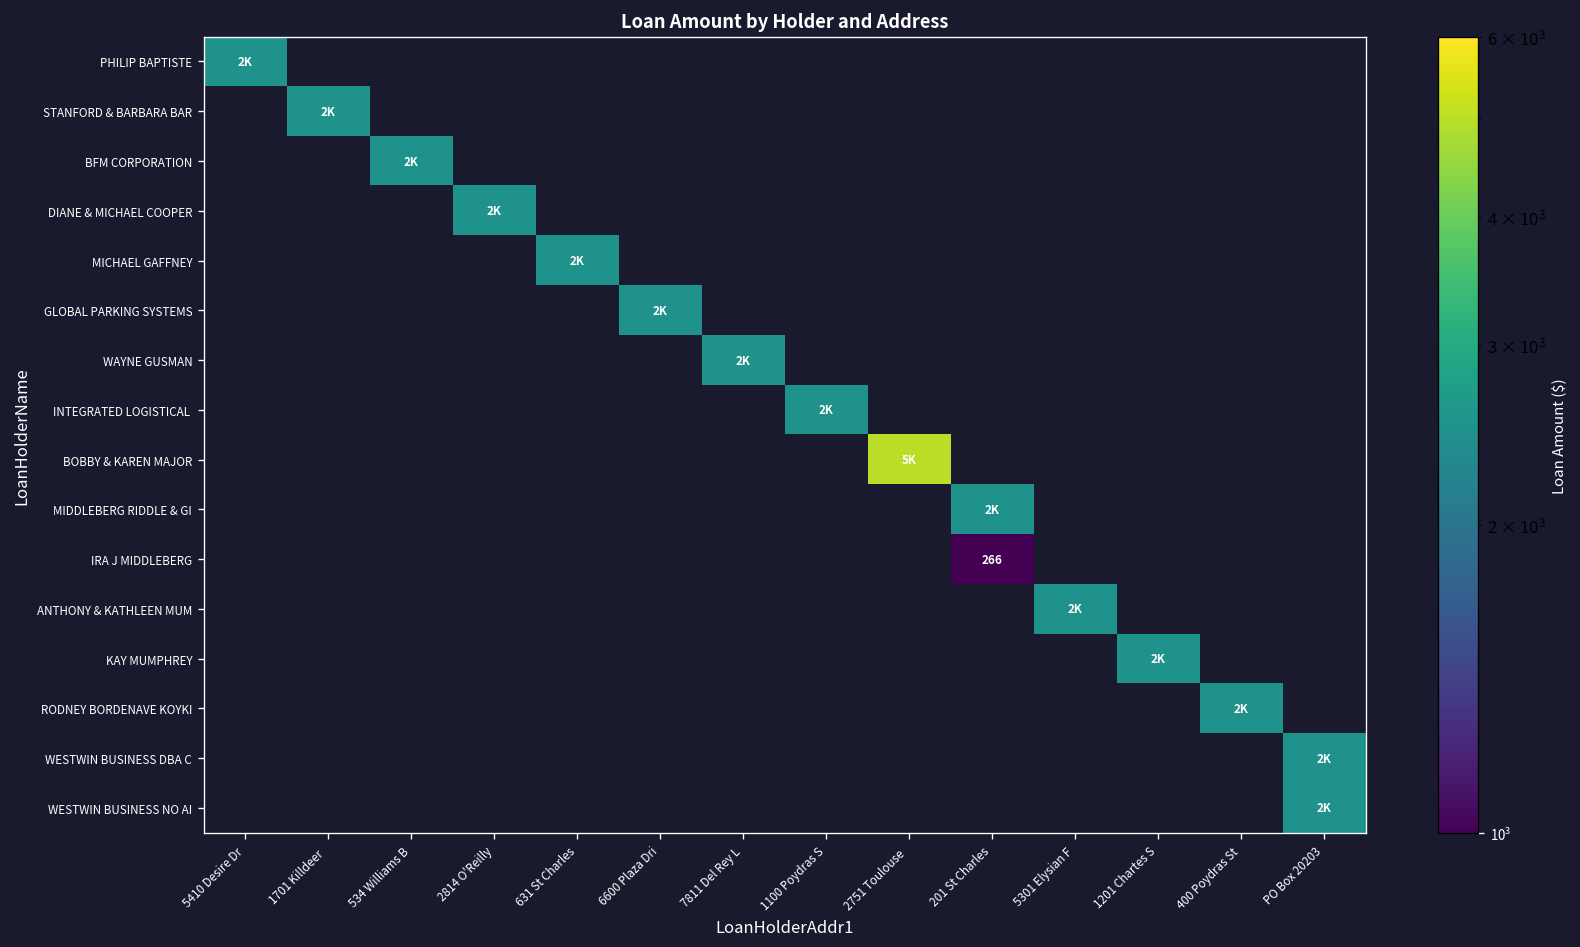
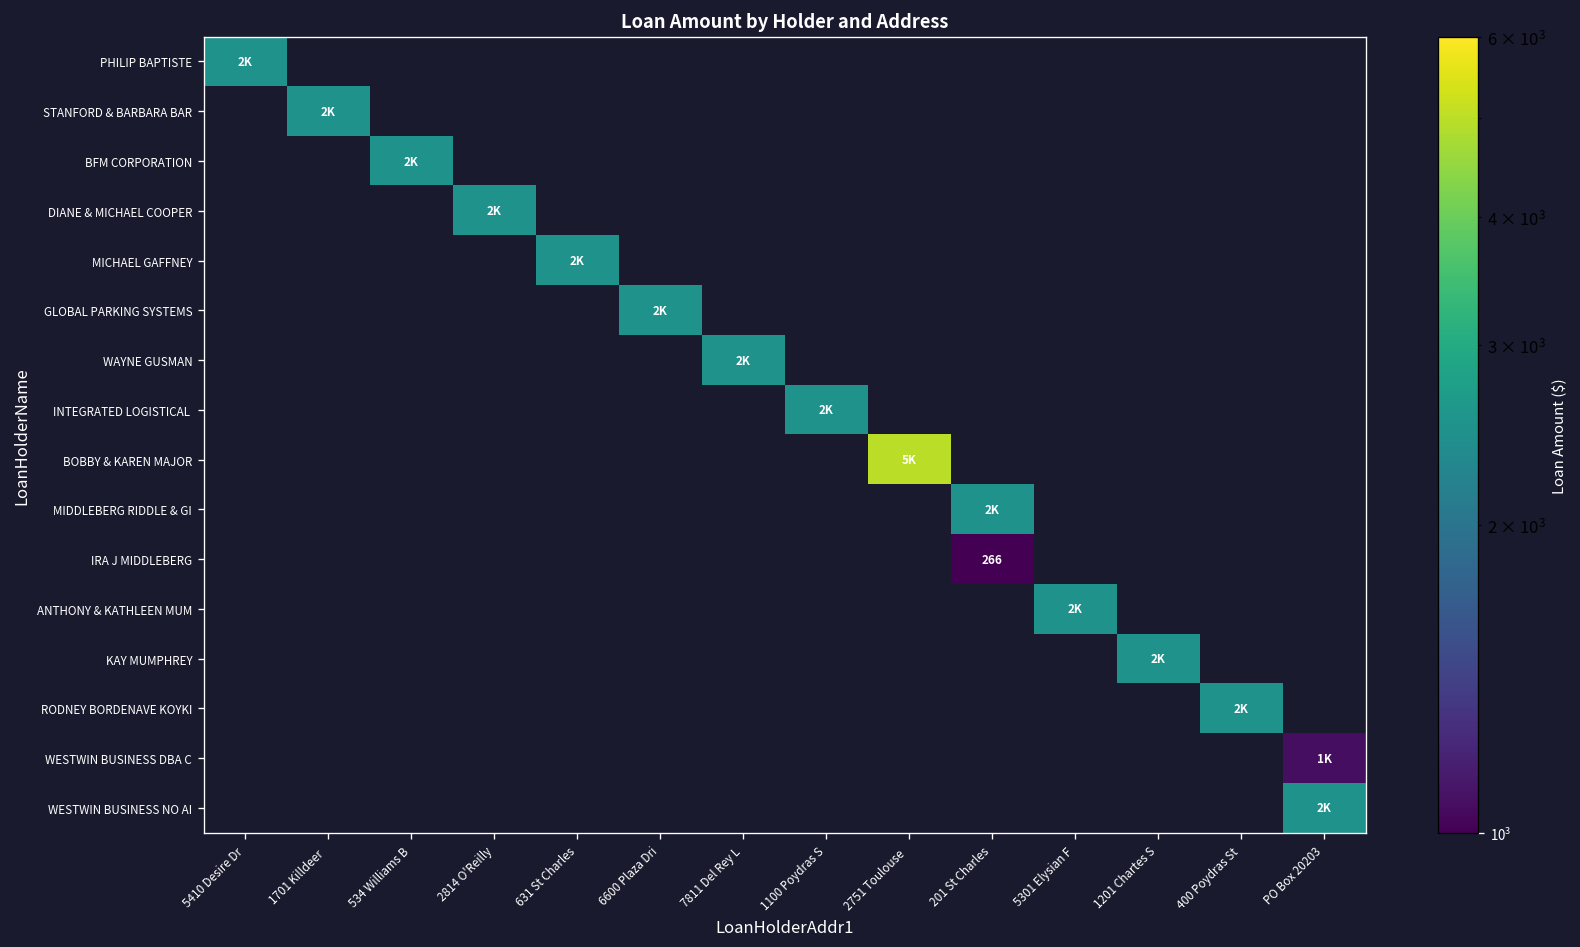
  {
    "PHILIP BAPTISTE": {
      "5410 Desire Dr": "2K"
    },
    "STANFORD & BARBARA BAR": {
      "1701 Killdeer": "2K"
    },
    "BFM CORPORATION": {
      "534 Williams B": "2K"
    },
    "DIANE & MICHAEL COOPER": {
      "2814 O'Reilly": "2K"
    },
    "MICHAEL GAFFNEY": {
      "631 St Charles": "2K"
    },
    "GLOBAL PARKING SYSTEMS": {
      "6600 Plaza Dri": "2K"
    },
    "WAYNE GUSMAN": {
      "7811 Del Rey L": "2K"
    },
    "INTEGRATED LOGISTICAL": {
      "1100 Poydras S": "2K"
    },
    "BOBBY & KAREN MAJOR": {
      "2751 Toulouse": "5K"
    },
    "MIDDLEBERG RIDDLE & GI": {
      "201 St Charles": "2K"
    },
    "IRA J MIDDLEBERG": {
      "201 St Charles": "266"
    },
    "ANTHONY & KATHLEEN MUM": {
      "5301 Elysian F": "2K"
    },
    "KAY MUMPHREY": {
      "1201 Chartes S": "2K"
    },
    "RODNEY BORDENAVE KOYKI": {
      "400 Poydras St": "2K"
    },
    "WESTWIN BUSINESS DBA C": {
-     "PO Box 20203": "2K"
+     "PO Box 20203": "1K"
    },
    "WESTWIN BUSINESS NO AI": {
      "PO Box 20203": "2K"
    }
  }
